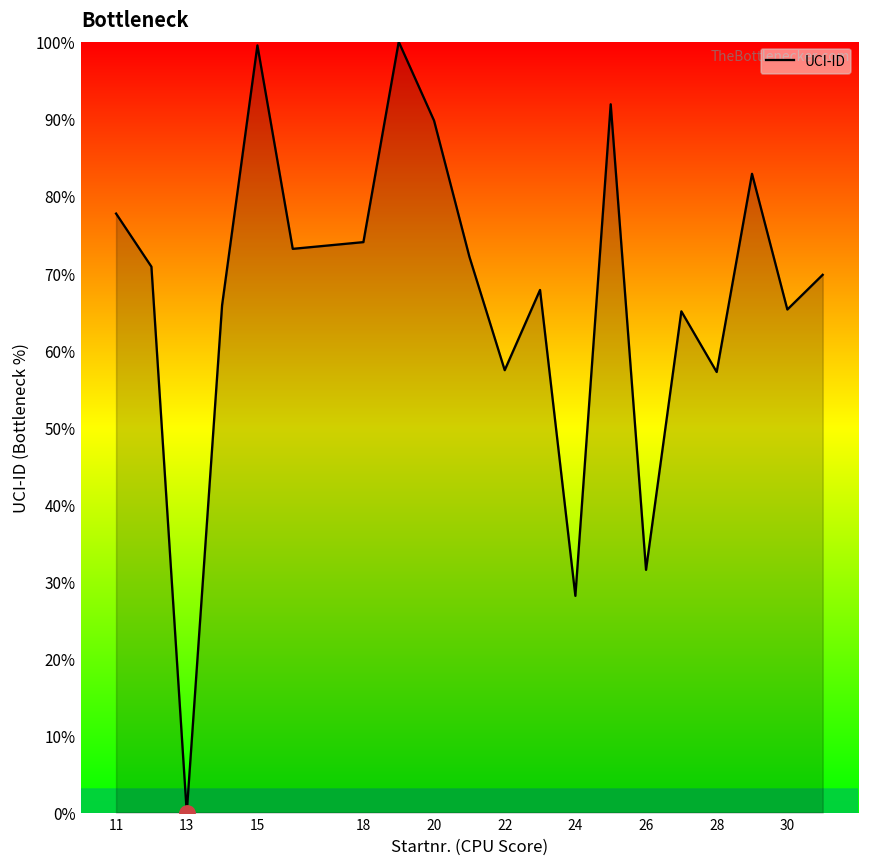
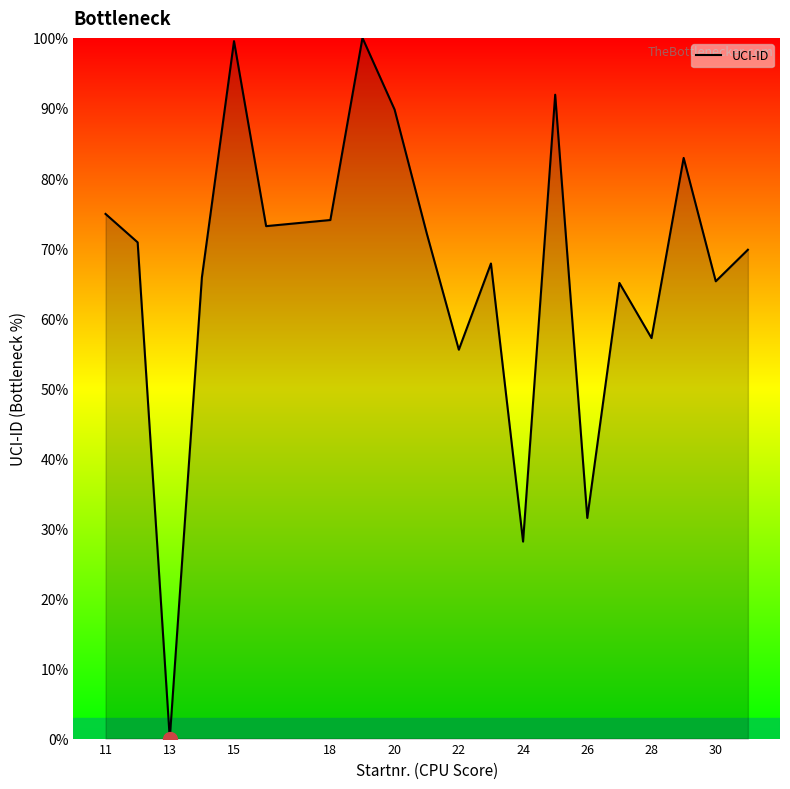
  {
    "UCI-ID": {
-     "11": "78%",
+     "11": "75%",
      "15": "100%",
      "18": "74%",
      "20": "90%",
-     "22": "57%",
+     "22": "56%",
      "24": "28%",
      "26": "31%",
      "28": "57%",
      "30": "65%"
    }
  }
